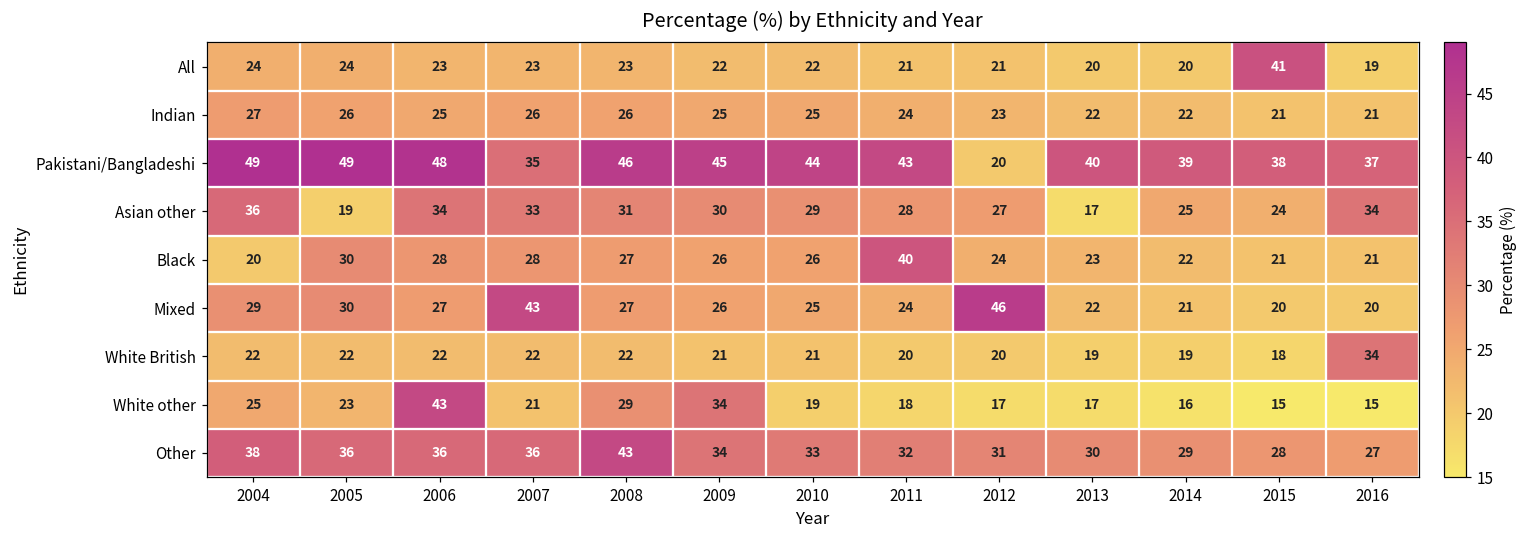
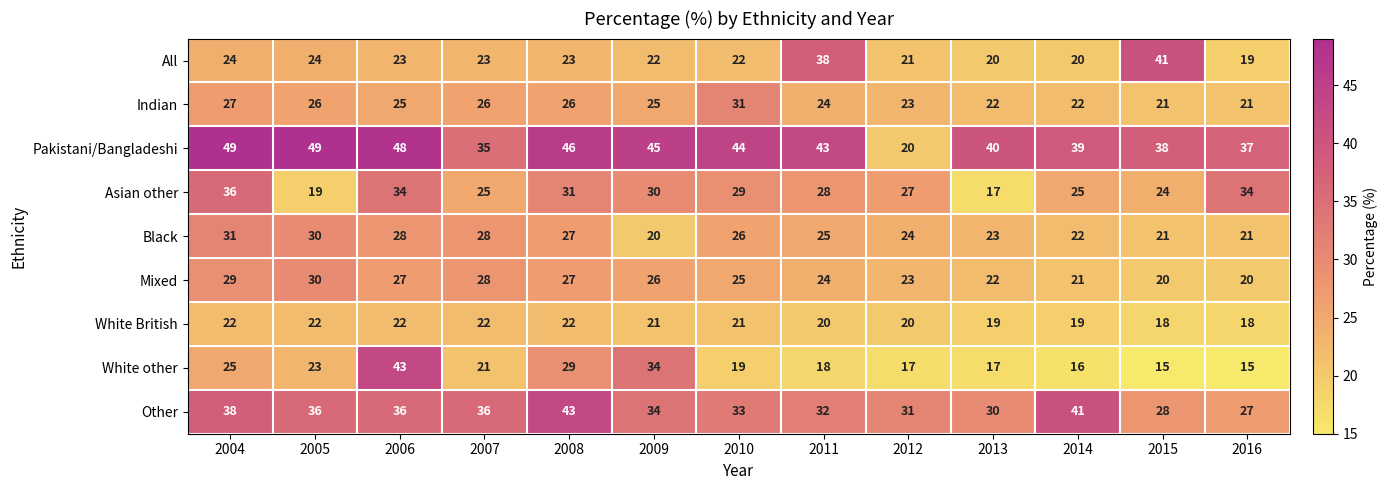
  {
    "All": {
      "2004": 24,
      "2005": 24,
      "2006": 23,
      "2007": 23,
      "2008": 23,
      "2009": 22,
      "2010": 22,
-     "2011": 21,
+     "2011": 38,
      "2012": 21,
      "2013": 20,
      "2014": 20,
      "2015": 41,
      "2016": 19
    },
    "Indian": {
      "2004": 27,
      "2005": 26,
      "2006": 25,
      "2007": 26,
      "2008": 26,
      "2009": 25,
-     "2010": 25,
+     "2010": 31,
      "2011": 24,
      "2012": 23,
      "2013": 22,
      "2014": 22,
      "2015": 21,
      "2016": 21
    },
    "Pakistani/Bangladeshi": {
      "2004": 49,
      "2005": 49,
      "2006": 48,
      "2007": 35,
      "2008": 46,
      "2009": 45,
      "2010": 44,
      "2011": 43,
      "2012": 20,
      "2013": 40,
      "2014": 39,
      "2015": 38,
      "2016": 37
    },
    "Asian other": {
      "2004": 36,
      "2005": 19,
      "2006": 34,
-     "2007": 33,
+     "2007": 25,
      "2008": 31,
      "2009": 30,
      "2010": 29,
      "2011": 28,
      "2012": 27,
      "2013": 17,
      "2014": 25,
      "2015": 24,
      "2016": 34
    },
    "Black": {
-     "2004": 20,
+     "2004": 31,
      "2005": 30,
      "2006": 28,
      "2007": 28,
      "2008": 27,
-     "2009": 26,
+     "2009": 20,
      "2010": 26,
-     "2011": 40,
+     "2011": 25,
      "2012": 24,
      "2013": 23,
      "2014": 22,
      "2015": 21,
      "2016": 21
    },
    "Mixed": {
      "2004": 29,
      "2005": 30,
      "2006": 27,
-     "2007": 43,
+     "2007": 28,
      "2008": 27,
      "2009": 26,
      "2010": 25,
      "2011": 24,
-     "2012": 46,
+     "2012": 23,
      "2013": 22,
      "2014": 21,
      "2015": 20,
      "2016": 20
    },
    "White British": {
      "2004": 22,
      "2005": 22,
      "2006": 22,
      "2007": 22,
      "2008": 22,
      "2009": 21,
      "2010": 21,
      "2011": 20,
      "2012": 20,
      "2013": 19,
      "2014": 19,
      "2015": 18,
-     "2016": 34
+     "2016": 18
    },
    "White other": {
      "2004": 25,
      "2005": 23,
      "2006": 43,
      "2007": 21,
      "2008": 29,
      "2009": 34,
      "2010": 19,
      "2011": 18,
      "2012": 17,
      "2013": 17,
      "2014": 16,
      "2015": 15,
      "2016": 15
    },
    "Other": {
      "2004": 38,
      "2005": 36,
      "2006": 36,
      "2007": 36,
      "2008": 43,
      "2009": 34,
      "2010": 33,
      "2011": 32,
      "2012": 31,
      "2013": 30,
-     "2014": 29,
+     "2014": 41,
      "2015": 28,
      "2016": 27
    }
  }
